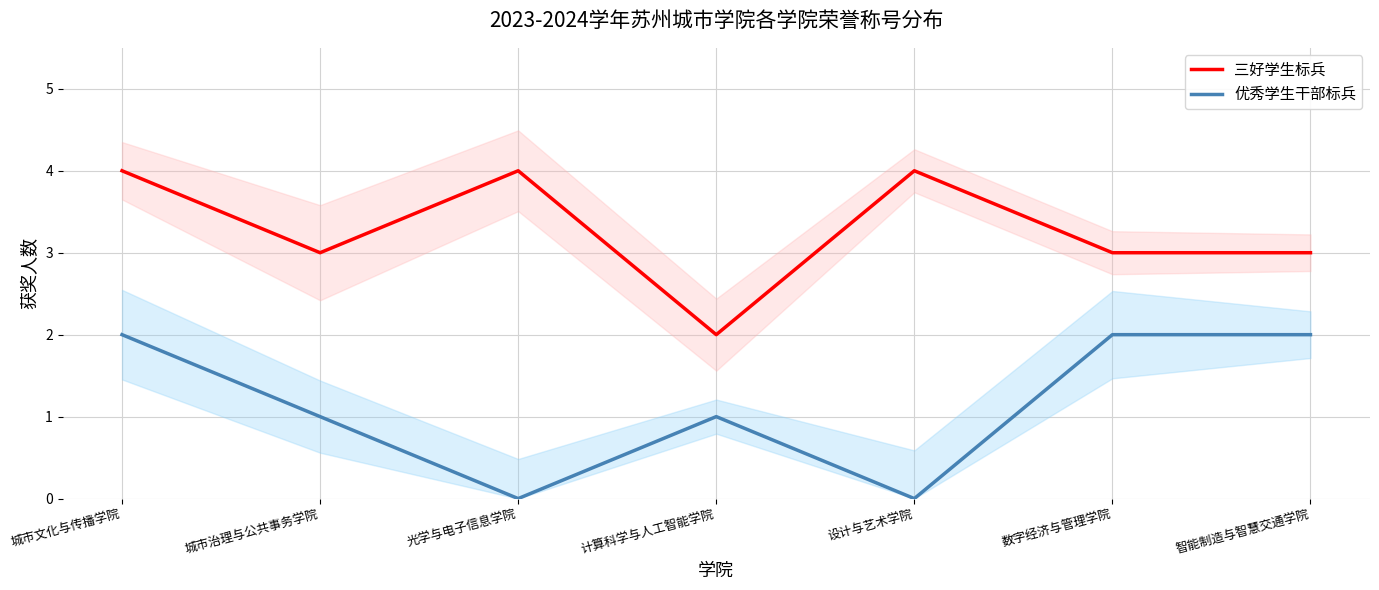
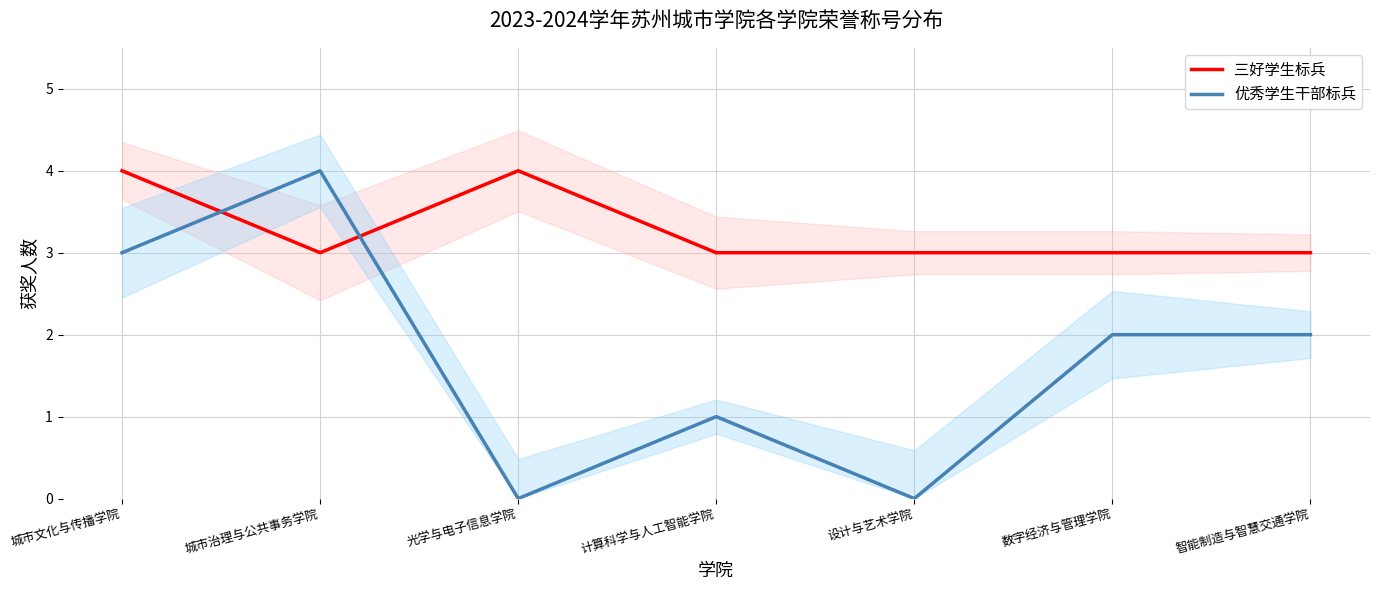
  {
    "三好学生标兵": {
      "城市文化与传播学院": 4,
      "城市治理与公共事务学院": 3,
      "光学与电子信息学院": 4,
-     "计算科学与人工智能学院": 2,
-     "设计与艺术学院": 4,
+     "计算科学与人工智能学院": 3,
+     "设计与艺术学院": 3,
      "数字经济与管理学院": 3,
      "智能制造与智慧交通学院": 3
    },
    "优秀学生干部标兵": {
-     "城市文化与传播学院": 2,
-     "城市治理与公共事务学院": 1,
+     "城市文化与传播学院": 3,
+     "城市治理与公共事务学院": 4,
      "光学与电子信息学院": 0,
      "计算科学与人工智能学院": 1,
      "设计与艺术学院": 0,
      "数字经济与管理学院": 2,
      "智能制造与智慧交通学院": 2
    }
  }
